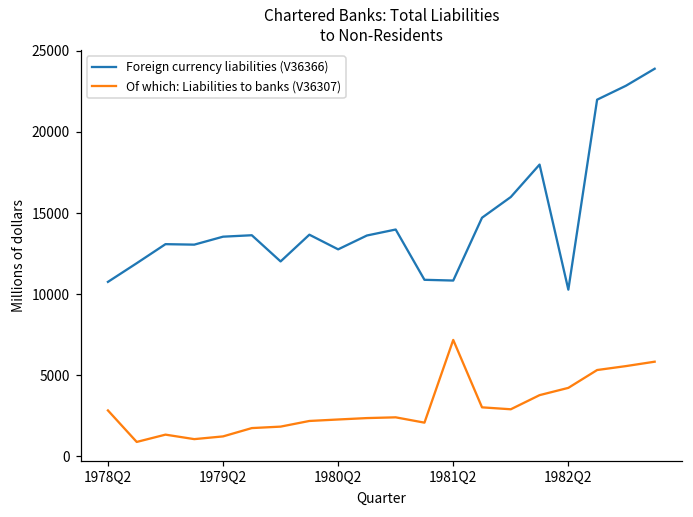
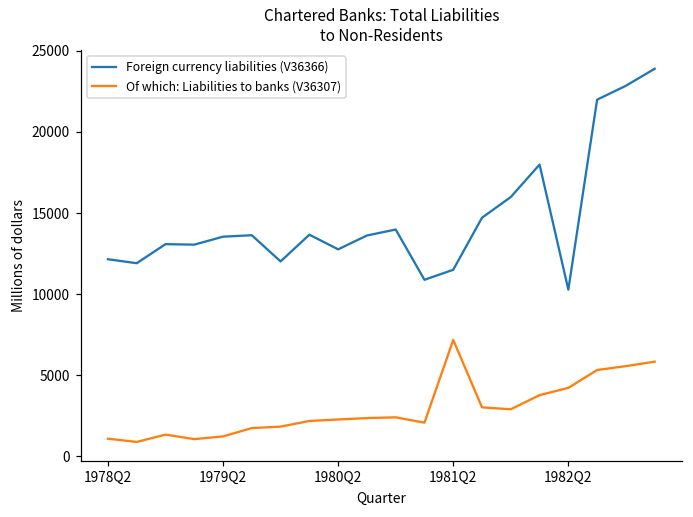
  {
    "Foreign currency liabilities (V36366)": {
-     "1978Q2": 10800,
+     "1978Q2": 12200,
      "1979Q2": 13500,
      "1980Q2": 12800,
-     "1981Q2": 10800,
+     "1981Q2": 11500,
      "1982Q2": 10300
    },
    "Of which: Liabilities to banks (V36307)": {
-     "1978Q2": 2800,
+     "1978Q2": 1100,
      "1979Q2": 1200,
      "1980Q2": 2300,
      "1981Q2": 7200,
      "1982Q2": 4200
    }
  }
